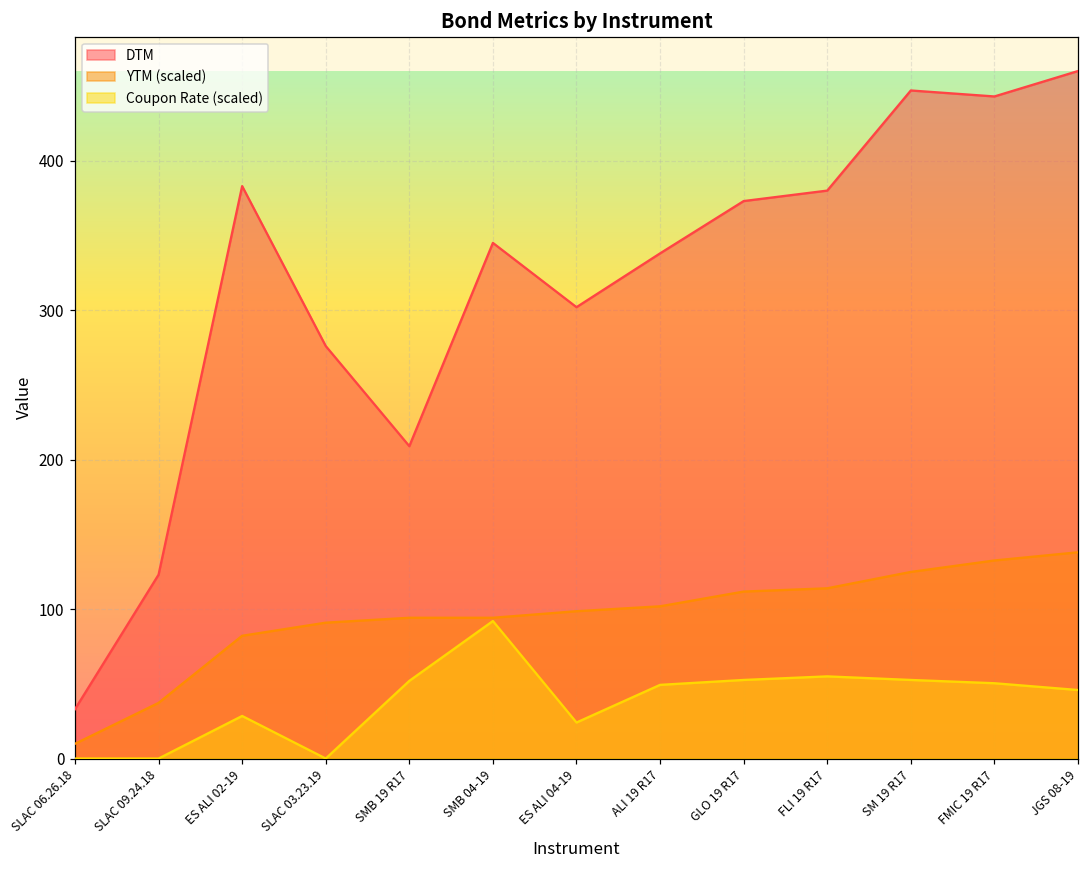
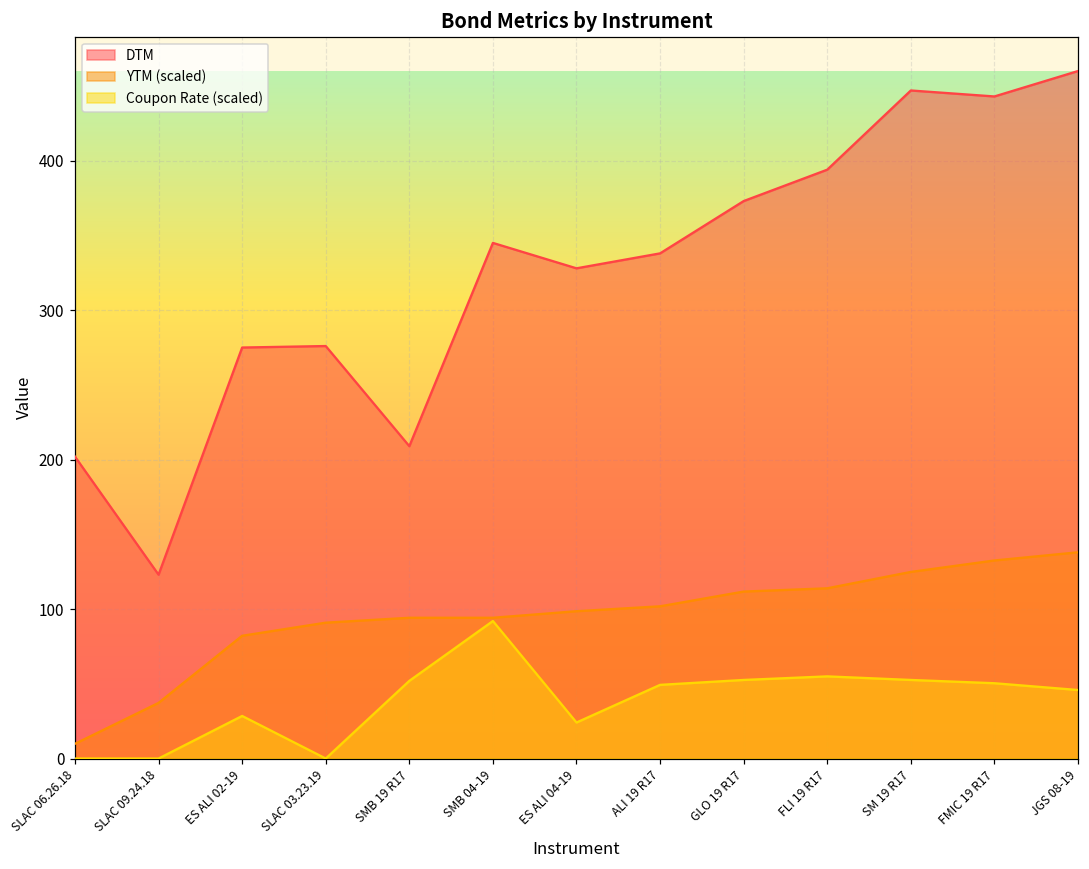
  {
    "DTM": {
-     "SLAC 06.26.18": 33,
+     "SLAC 06.26.18": 202,
      "SLAC 09.24.18": 123,
-     "ES ALI 02-19": 383,
+     "ES ALI 02-19": 275,
      "SLAC 03.23.19": 276,
      "SMB 19 R17": 209,
      "SMB 04-19": 345,
-     "ES ALI 04-19": 302,
+     "ES ALI 04-19": 328,
      "ALI 19 R17": 338,
      "GLO 19 R17": 373,
-     "FLI 19 R17": 380,
+     "FLI 19 R17": 394,
      "SM 19 R17": 447,
      "FMIC 19 R17": 443,
      "JGS 08-19": 460
    }
  }
